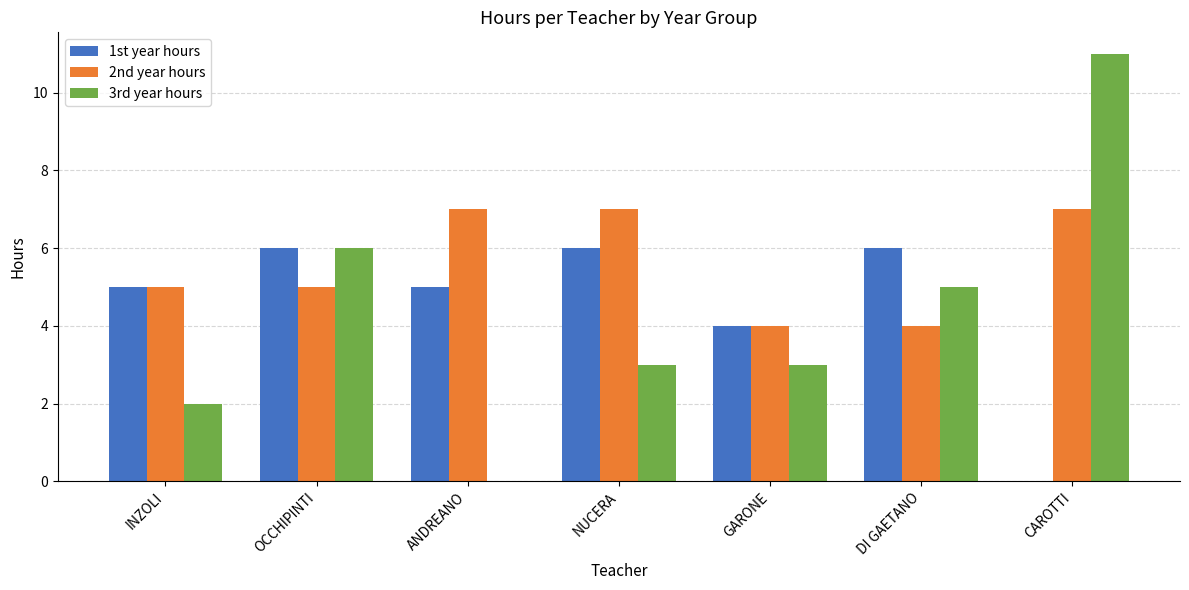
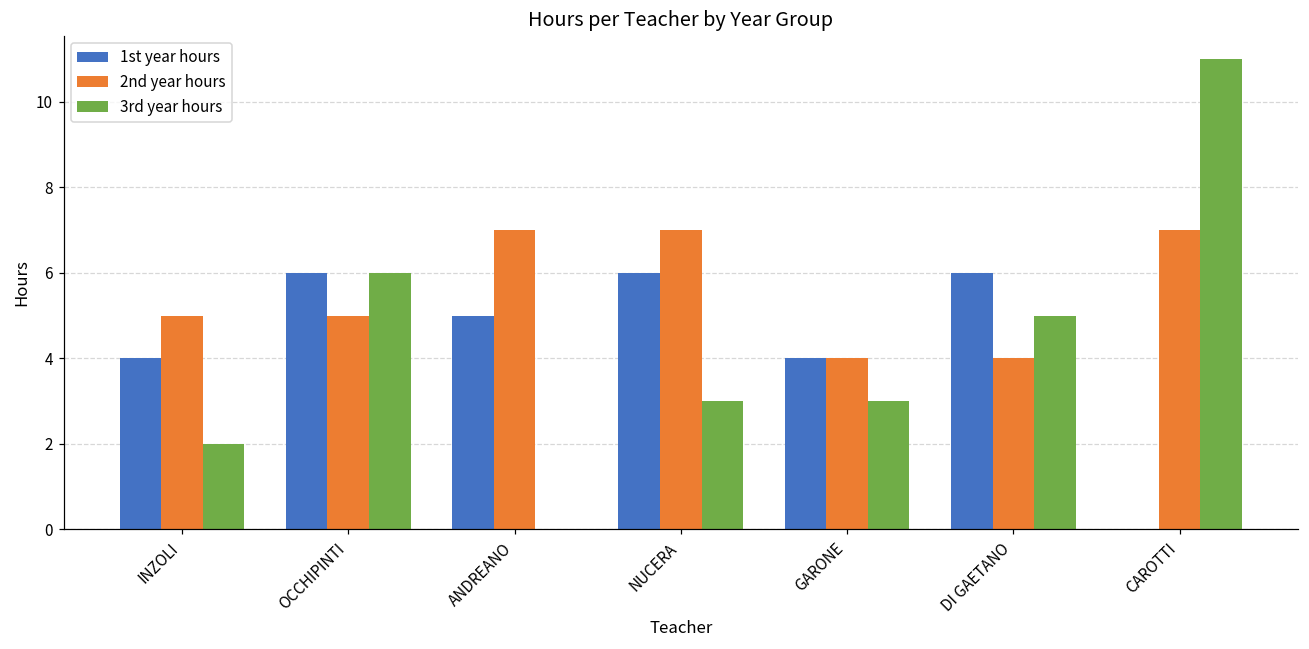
  {
    "1st year hours": {
-     "INZOLI": 5,
+     "INZOLI": 4,
      "OCCHIPINTI": 6,
      "ANDREANO": 5,
      "NUCERA": 6,
      "GARONE": 4,
      "DI GAETANO": 6,
      "CAROTTI": 0
    },
    "2nd year hours": {
      "INZOLI": 5,
      "OCCHIPINTI": 5,
      "ANDREANO": 7,
      "NUCERA": 7,
      "GARONE": 4,
      "DI GAETANO": 4,
      "CAROTTI": 7
    },
    "3rd year hours": {
      "INZOLI": 2,
      "OCCHIPINTI": 6,
      "ANDREANO": 0,
      "NUCERA": 3,
      "GARONE": 3,
      "DI GAETANO": 5,
      "CAROTTI": 11
    }
  }
